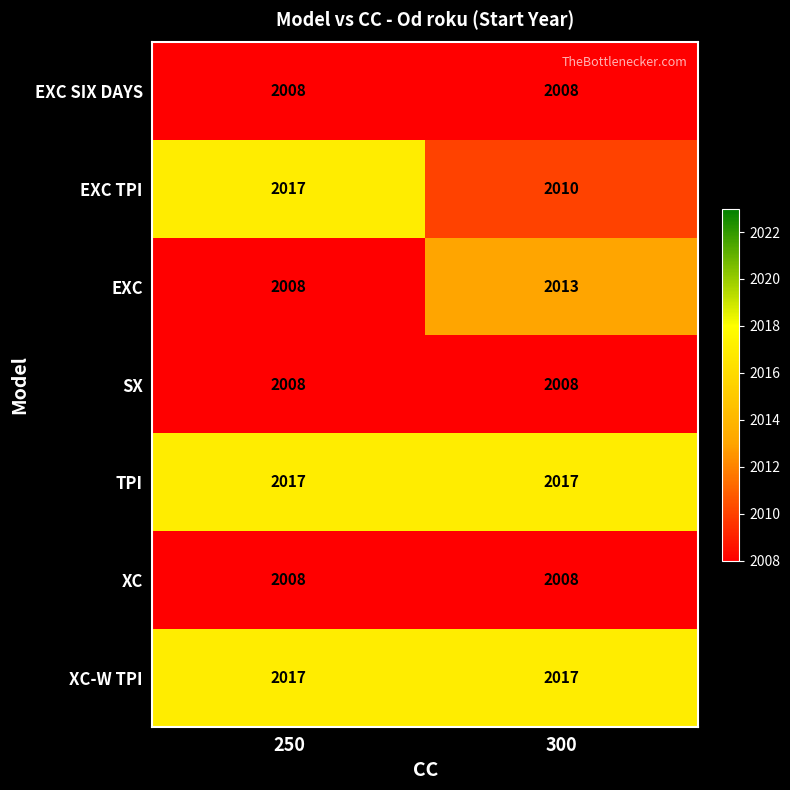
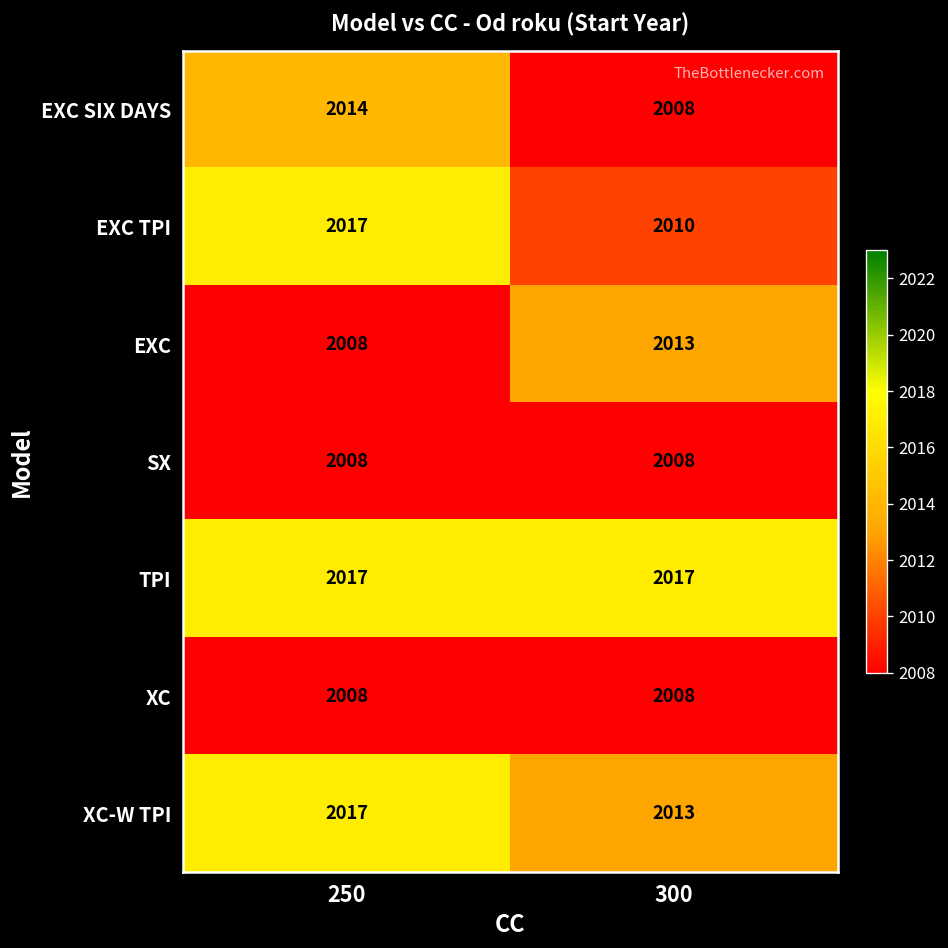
  {
    "EXC SIX DAYS": {
-     "250": 2008
+     "250": 2014
    },
    "EXC TPI": {
      "250": 2017,
      "300": 2010
    },
    "EXC": {
      "250": 2008,
      "300": 2013
    },
    "SX": {
      "250": 2008,
      "300": 2008
    },
    "TPI": {
      "250": 2017,
      "300": 2017
    },
    "XC": {
      "250": 2008,
      "300": 2008
    },
    "XC-W TPI": {
      "250": 2017,
-     "300": 2017
+     "300": 2013
    }
  }
